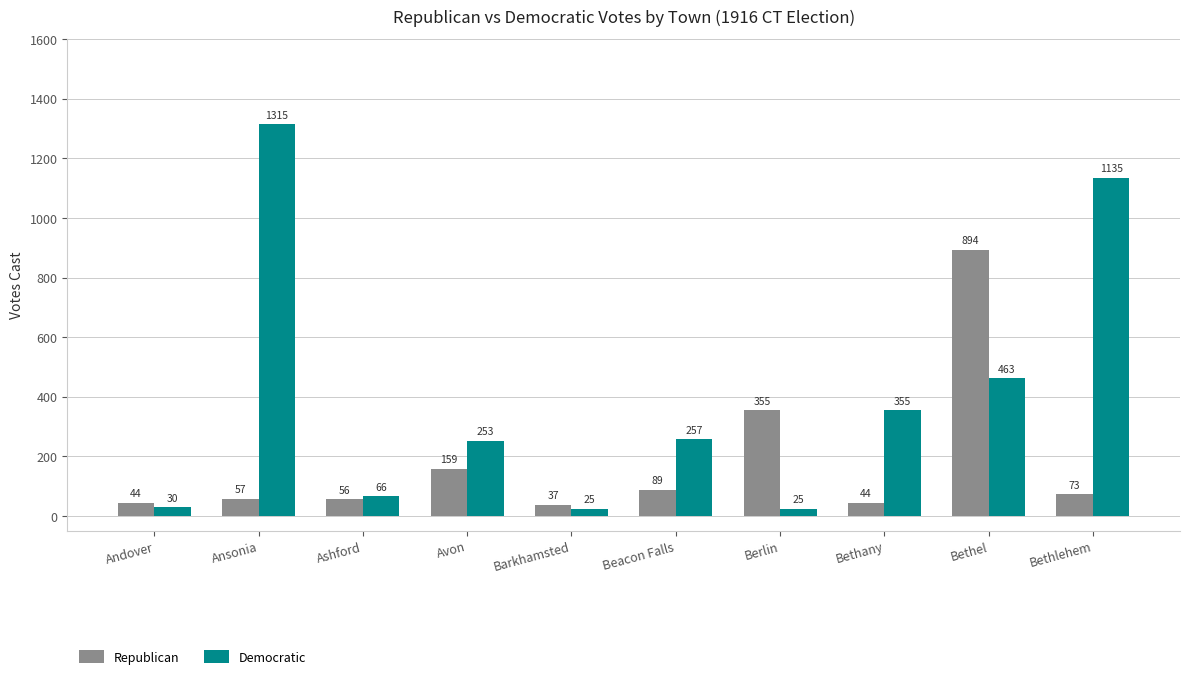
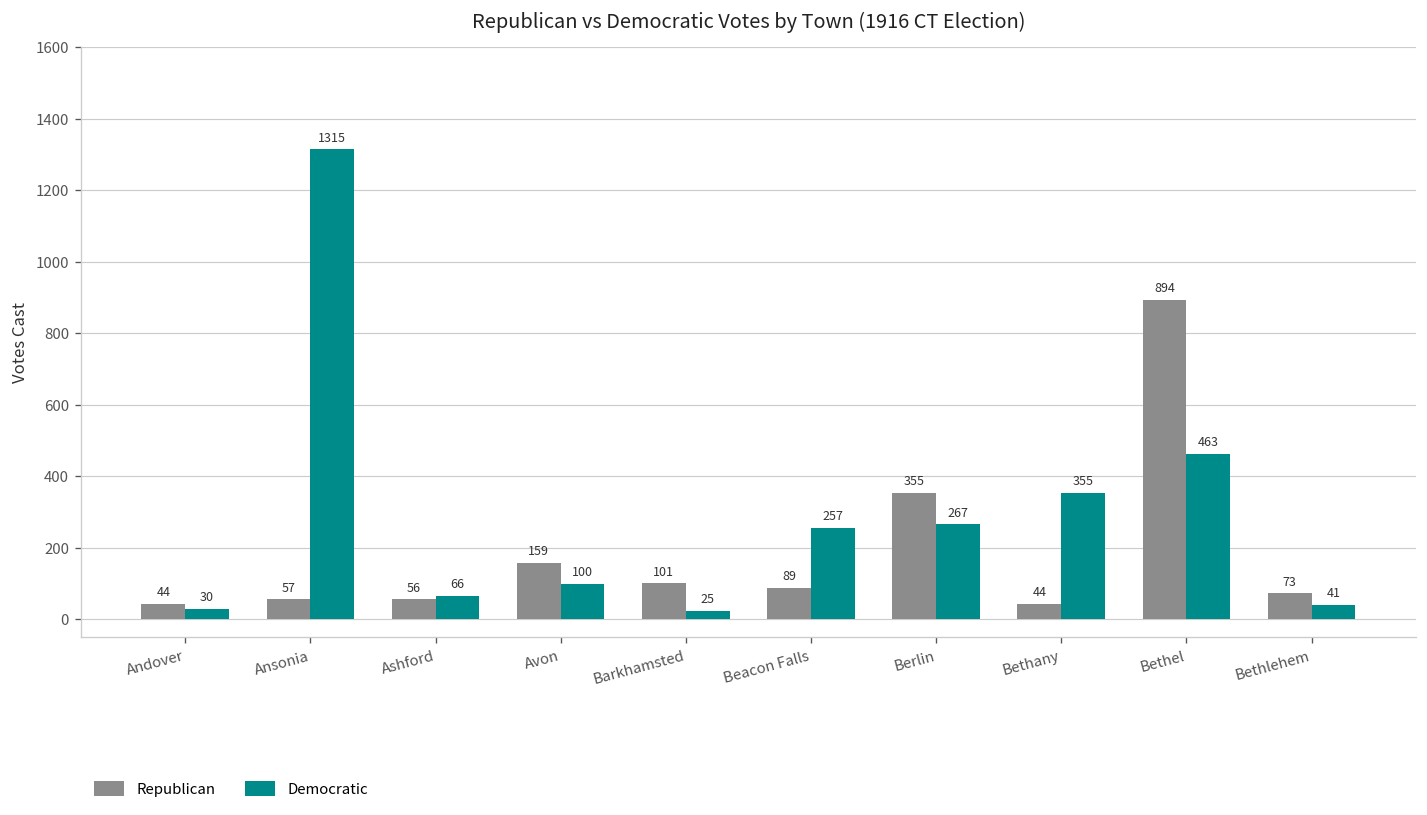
  {
    "Republican": {
      "Andover": 44,
      "Ansonia": 57,
      "Ashford": 56,
      "Avon": 159,
-     "Barkhamsted": 37,
+     "Barkhamsted": 101,
      "Beacon Falls": 89,
      "Berlin": 355,
      "Bethany": 44,
      "Bethel": 894,
      "Bethlehem": 73
    },
    "Democratic": {
      "Andover": 30,
      "Ansonia": 1315,
      "Ashford": 66,
-     "Avon": 253,
+     "Avon": 100,
      "Barkhamsted": 25,
      "Beacon Falls": 257,
-     "Berlin": 25,
+     "Berlin": 267,
      "Bethany": 355,
      "Bethel": 463,
-     "Bethlehem": 1135
+     "Bethlehem": 41
    }
  }
